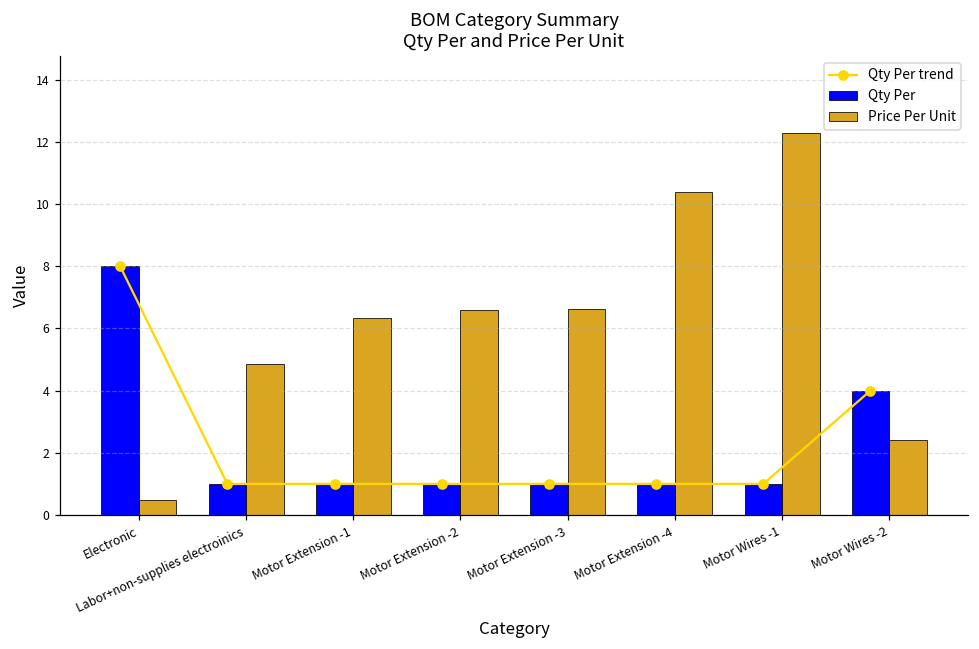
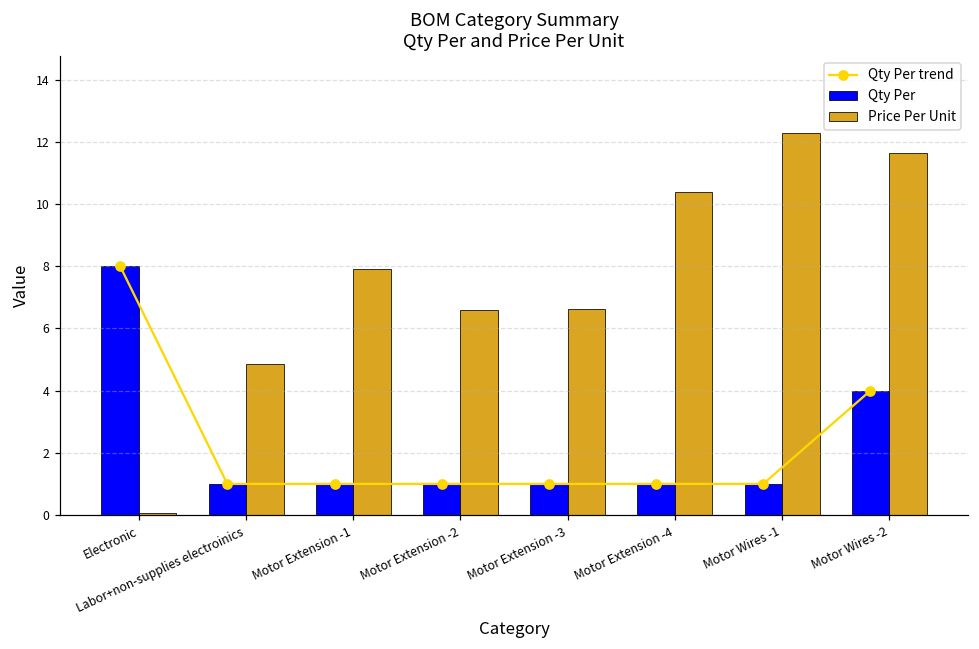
  {
    "Qty Per": {
      "Electronic": 8.0,
      "Labor+non-supplies electroinics": 1.0,
      "Motor Extension -1": 1.0,
      "Motor Extension -2": 1.0,
      "Motor Extension -3": 1.0,
      "Motor Extension -4": 1.0,
      "Motor Wires -1": 1.0,
      "Motor Wires -2": 4.0
    },
    "Price Per Unit": {
-     "Electronic": 0.5,
+     "Electronic": 0.0,
      "Labor+non-supplies electroinics": 4.9,
-     "Motor Extension -1": 6.3,
+     "Motor Extension -1": 7.9,
      "Motor Extension -2": 6.6,
      "Motor Extension -3": 6.6,
      "Motor Extension -4": 10.4,
      "Motor Wires -1": 12.3,
-     "Motor Wires -2": 2.4
+     "Motor Wires -2": 11.7
    }
  }
